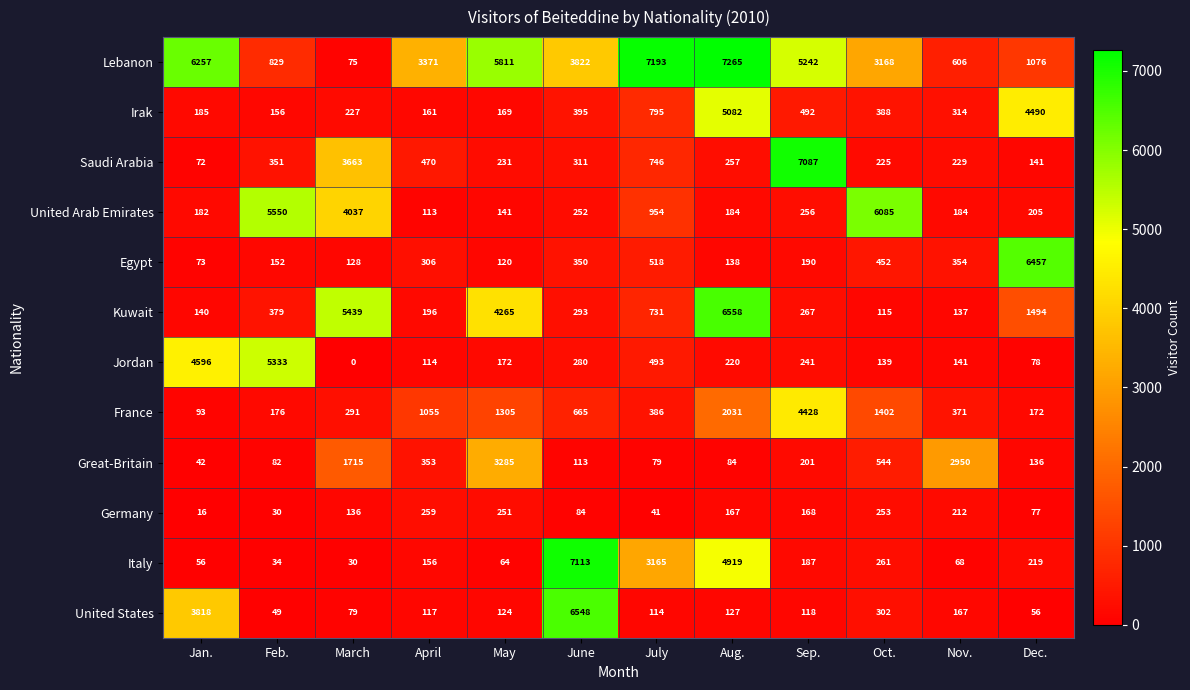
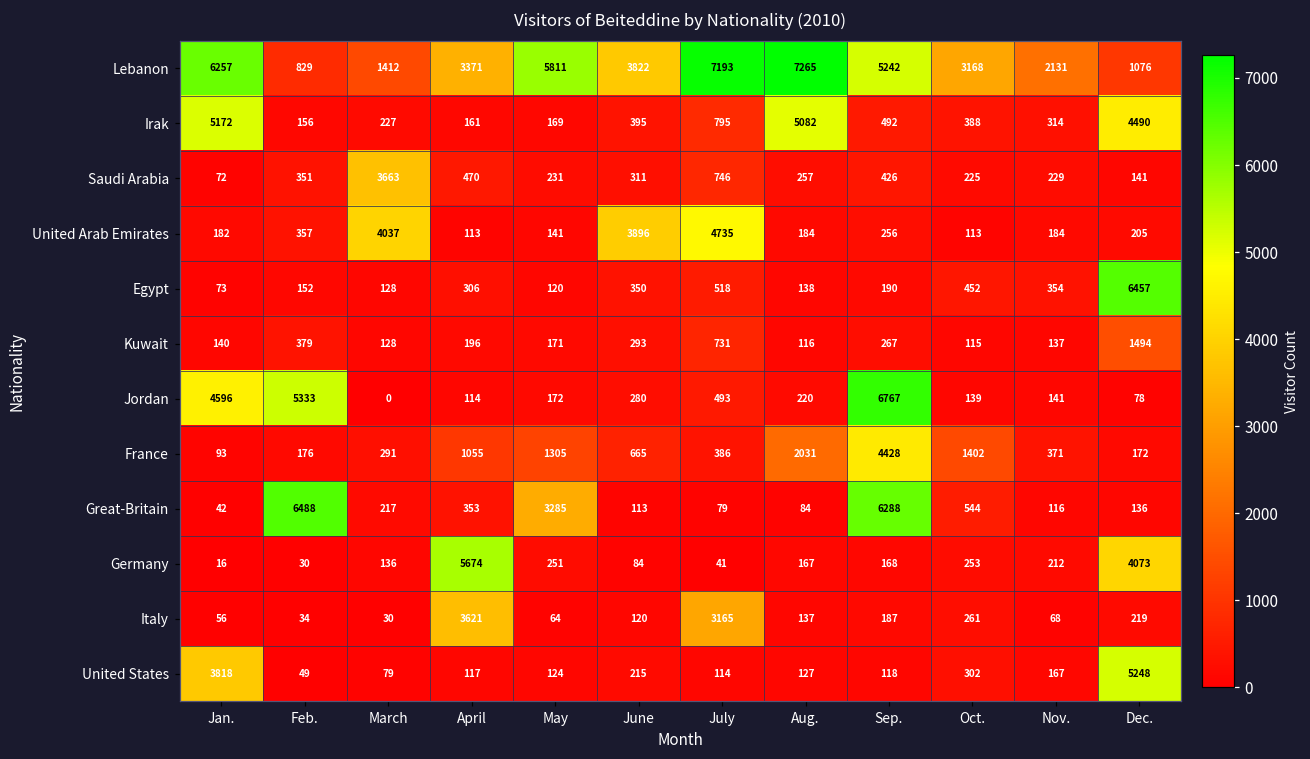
  {
    "Lebanon": {
      "Jan.": 6257,
      "Feb.": 829,
-     "March": 75,
+     "March": 1412,
      "April": 3371,
      "May": 5811,
      "June": 3822,
      "July": 7193,
      "Aug.": 7265,
      "Sep.": 5242,
      "Oct.": 3168,
-     "Nov.": 606,
+     "Nov.": 2131,
      "Dec.": 1076
    },
    "Irak": {
-     "Jan.": 185,
+     "Jan.": 5172,
      "Feb.": 156,
      "March": 227,
      "April": 161,
      "May": 169,
      "June": 395,
      "July": 795,
      "Aug.": 5082,
      "Sep.": 492,
      "Oct.": 388,
      "Nov.": 314,
      "Dec.": 4490
    },
    "Saudi Arabia": {
      "Jan.": 72,
      "Feb.": 351,
      "March": 3663,
      "April": 470,
      "May": 231,
      "June": 311,
      "July": 746,
      "Aug.": 257,
-     "Sep.": 7087,
+     "Sep.": 426,
      "Oct.": 225,
      "Nov.": 229,
      "Dec.": 141
    },
    "United Arab Emirates": {
      "Jan.": 182,
-     "Feb.": 5550,
+     "Feb.": 357,
      "March": 4037,
      "April": 113,
      "May": 141,
-     "June": 252,
-     "July": 954,
+     "June": 3896,
+     "July": 4735,
      "Aug.": 184,
      "Sep.": 256,
-     "Oct.": 6085,
+     "Oct.": 113,
      "Nov.": 184,
      "Dec.": 205
    },
    "Egypt": {
      "Jan.": 73,
      "Feb.": 152,
      "March": 128,
      "April": 306,
      "May": 120,
      "June": 350,
      "July": 518,
      "Aug.": 138,
      "Sep.": 190,
      "Oct.": 452,
      "Nov.": 354,
      "Dec.": 6457
    },
    "Kuwait": {
      "Jan.": 140,
      "Feb.": 379,
-     "March": 5439,
+     "March": 128,
      "April": 196,
-     "May": 4265,
+     "May": 171,
      "June": 293,
      "July": 731,
-     "Aug.": 6558,
+     "Aug.": 116,
      "Sep.": 267,
      "Oct.": 115,
      "Nov.": 137,
      "Dec.": 1494
    },
    "Jordan": {
      "Jan.": 4596,
      "Feb.": 5333,
      "March": 0,
      "April": 114,
      "May": 172,
      "June": 280,
      "July": 493,
      "Aug.": 220,
-     "Sep.": 241,
+     "Sep.": 6767,
      "Oct.": 139,
      "Nov.": 141,
      "Dec.": 78
    },
    "France": {
      "Jan.": 93,
      "Feb.": 176,
      "March": 291,
      "April": 1055,
      "May": 1305,
      "June": 665,
      "July": 386,
      "Aug.": 2031,
      "Sep.": 4428,
      "Oct.": 1402,
      "Nov.": 371,
      "Dec.": 172
    },
    "Great-Britain": {
      "Jan.": 42,
-     "Feb.": 82,
-     "March": 1715,
+     "Feb.": 6488,
+     "March": 217,
      "April": 353,
      "May": 3285,
      "June": 113,
      "July": 79,
      "Aug.": 84,
-     "Sep.": 201,
+     "Sep.": 6288,
      "Oct.": 544,
-     "Nov.": 2950,
+     "Nov.": 116,
      "Dec.": 136
    },
    "Germany": {
      "Jan.": 16,
      "Feb.": 30,
      "March": 136,
-     "April": 259,
+     "April": 5674,
      "May": 251,
      "June": 84,
      "July": 41,
      "Aug.": 167,
      "Sep.": 168,
      "Oct.": 253,
      "Nov.": 212,
-     "Dec.": 77
+     "Dec.": 4073
    },
    "Italy": {
      "Jan.": 56,
      "Feb.": 34,
      "March": 30,
-     "April": 156,
+     "April": 3621,
      "May": 64,
-     "June": 7113,
+     "June": 120,
      "July": 3165,
-     "Aug.": 4919,
+     "Aug.": 137,
      "Sep.": 187,
      "Oct.": 261,
      "Nov.": 68,
      "Dec.": 219
    },
    "United States": {
      "Jan.": 3818,
      "Feb.": 49,
      "March": 79,
      "April": 117,
      "May": 124,
-     "June": 6548,
+     "June": 215,
      "July": 114,
      "Aug.": 127,
      "Sep.": 118,
      "Oct.": 302,
      "Nov.": 167,
-     "Dec.": 56
+     "Dec.": 5248
    }
  }
